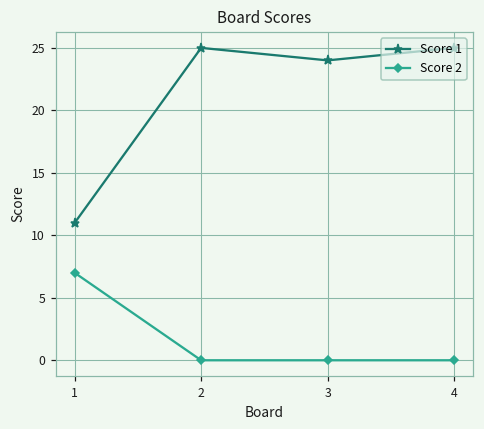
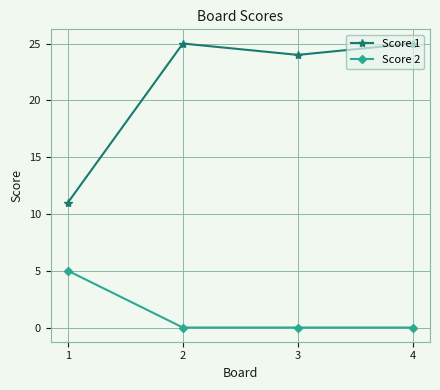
  {
    "Score 1": {
      "1": 11,
      "2": 25,
      "3": 24
    },
    "Score 2": {
-     "1": 7,
+     "1": 5,
      "2": 0,
      "3": 0,
      "4": 0
    }
  }
